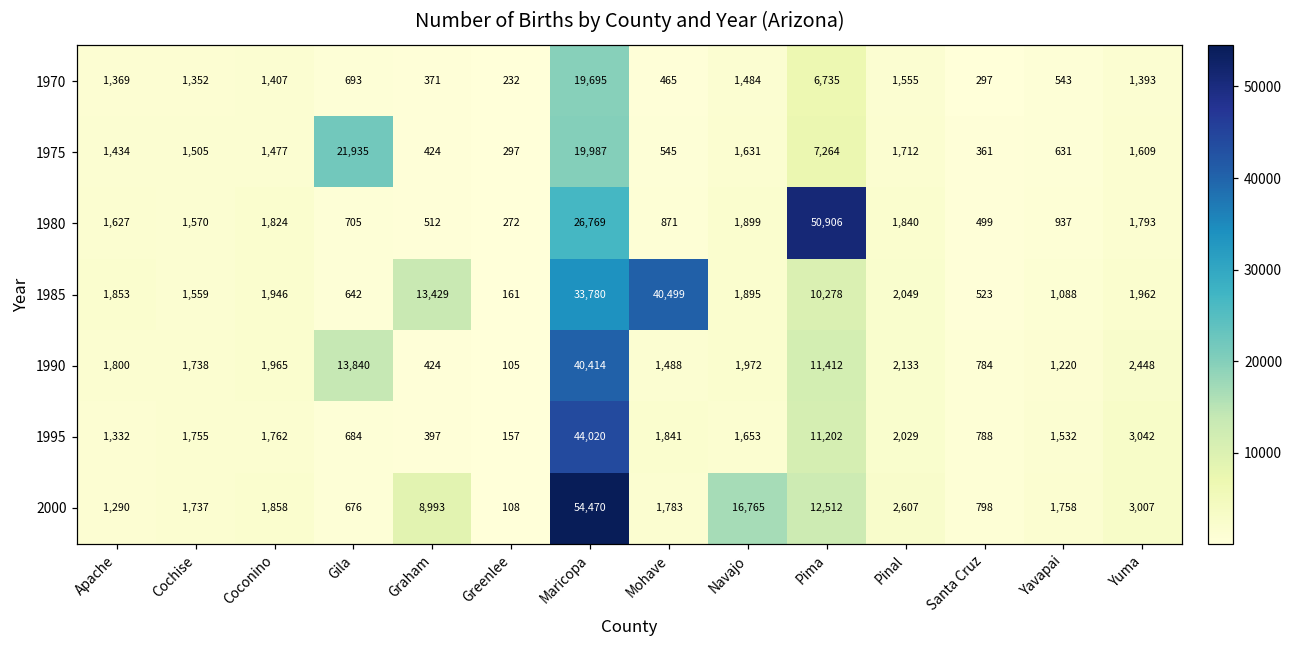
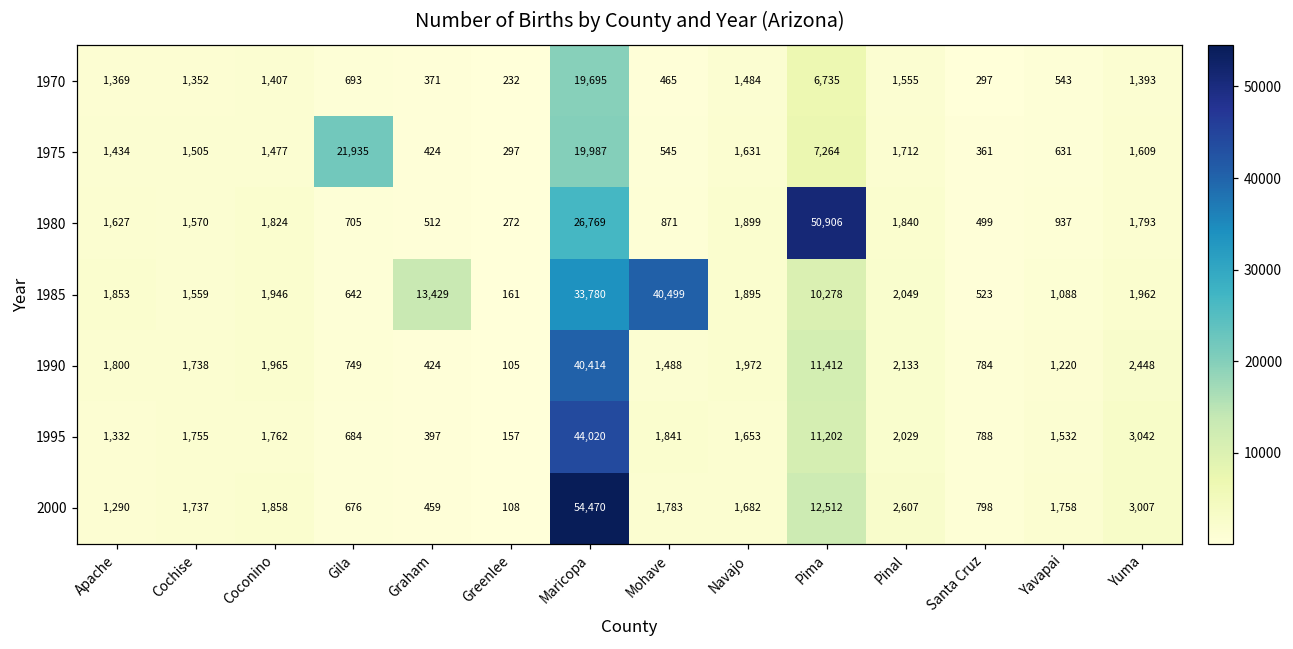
  {
    "1970": {
      "Apache": "1,369",
      "Cochise": "1,352",
      "Coconino": "1,407",
      "Gila": "693",
      "Graham": "371",
      "Greenlee": "232",
      "Maricopa": "19,695",
      "Mohave": "465",
      "Navajo": "1,484",
      "Pima": "6,735",
      "Pinal": "1,555",
      "Santa Cruz": "297",
      "Yavapai": "543",
      "Yuma": "1,393"
    },
    "1975": {
      "Apache": "1,434",
      "Cochise": "1,505",
      "Coconino": "1,477",
      "Gila": "21,935",
      "Graham": "424",
      "Greenlee": "297",
      "Maricopa": "19,987",
      "Mohave": "545",
      "Navajo": "1,631",
      "Pima": "7,264",
      "Pinal": "1,712",
      "Santa Cruz": "361",
      "Yavapai": "631",
      "Yuma": "1,609"
    },
    "1980": {
      "Apache": "1,627",
      "Cochise": "1,570",
      "Coconino": "1,824",
      "Gila": "705",
      "Graham": "512",
      "Greenlee": "272",
      "Maricopa": "26,769",
      "Mohave": "871",
      "Navajo": "1,899",
      "Pima": "50,906",
      "Pinal": "1,840",
      "Santa Cruz": "499",
      "Yavapai": "937",
      "Yuma": "1,793"
    },
    "1985": {
      "Apache": "1,853",
      "Cochise": "1,559",
      "Coconino": "1,946",
      "Gila": "642",
      "Graham": "13,429",
      "Greenlee": "161",
      "Maricopa": "33,780",
      "Mohave": "40,499",
      "Navajo": "1,895",
      "Pima": "10,278",
      "Pinal": "2,049",
      "Santa Cruz": "523",
      "Yavapai": "1,088",
      "Yuma": "1,962"
    },
    "1990": {
      "Apache": "1,800",
      "Cochise": "1,738",
      "Coconino": "1,965",
-     "Gila": "13,840",
+     "Gila": "749",
      "Graham": "424",
      "Greenlee": "105",
      "Maricopa": "40,414",
      "Mohave": "1,488",
      "Navajo": "1,972",
      "Pima": "11,412",
      "Pinal": "2,133",
      "Santa Cruz": "784",
      "Yavapai": "1,220",
      "Yuma": "2,448"
    },
    "1995": {
      "Apache": "1,332",
      "Cochise": "1,755",
      "Coconino": "1,762",
      "Gila": "684",
      "Graham": "397",
      "Greenlee": "157",
      "Maricopa": "44,020",
      "Mohave": "1,841",
      "Navajo": "1,653",
      "Pima": "11,202",
      "Pinal": "2,029",
      "Santa Cruz": "788",
      "Yavapai": "1,532",
      "Yuma": "3,042"
    },
    "2000": {
      "Apache": "1,290",
      "Cochise": "1,737",
      "Coconino": "1,858",
      "Gila": "676",
-     "Graham": "8,993",
+     "Graham": "459",
      "Greenlee": "108",
      "Maricopa": "54,470",
      "Mohave": "1,783",
-     "Navajo": "16,765",
+     "Navajo": "1,682",
      "Pima": "12,512",
      "Pinal": "2,607",
      "Santa Cruz": "798",
      "Yavapai": "1,758",
      "Yuma": "3,007"
    }
  }
